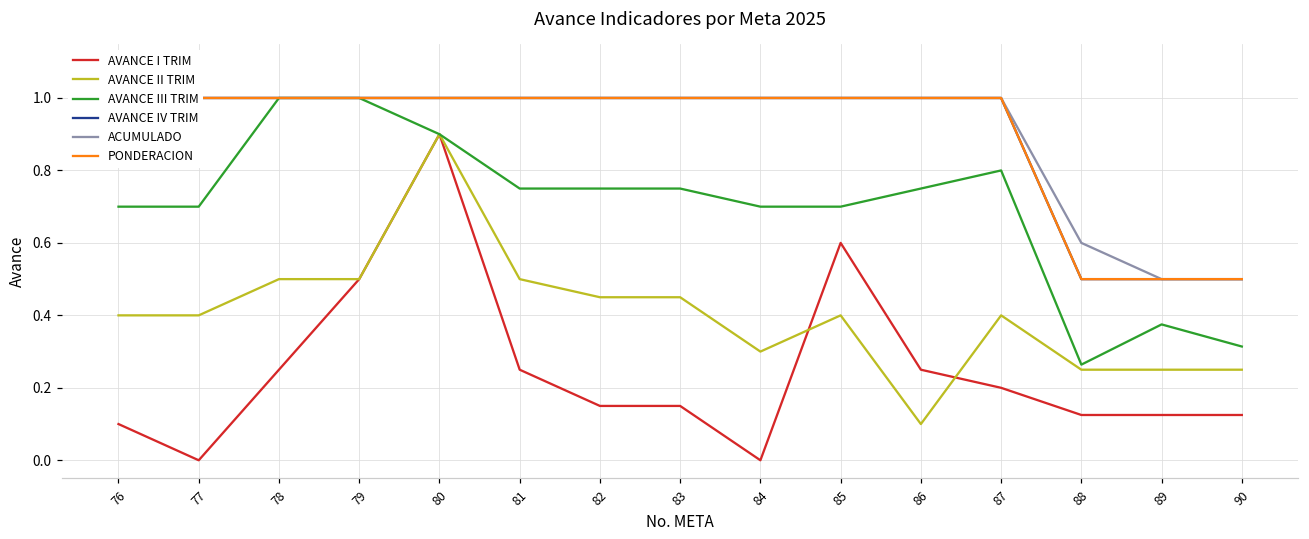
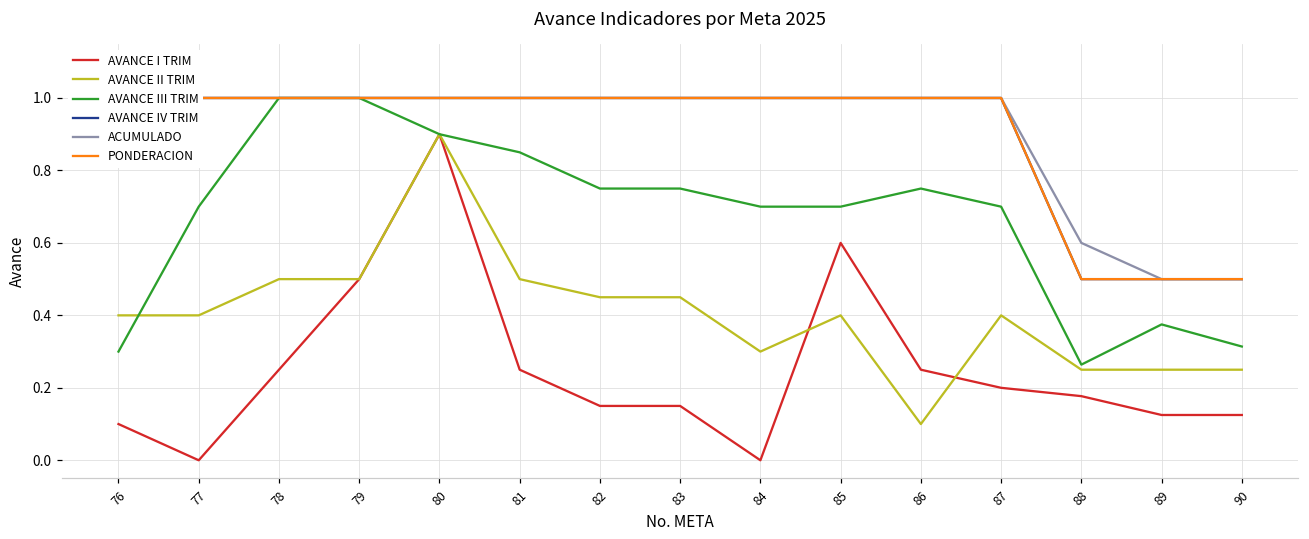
  {
    "AVANCE I TRIM": {
      "76": 0.10,
      "77": 0.00,
      "78": 0.25,
      "81": 0.25,
      "82": 0.15,
      "83": 0.15,
      "84": 0.00,
      "85": 0.60,
      "86": 0.25,
      "87": 0.20,
-     "88": 0.13,
+     "88": 0.18,
      "89": 0.13,
      "90": 0.13
    },
    "AVANCE II TRIM": {
      "76": 0.40,
      "77": 0.40,
      "78": 0.50,
      "81": 0.50,
      "82": 0.45,
      "83": 0.45,
      "84": 0.30,
      "85": 0.40,
      "86": 0.10,
      "87": 0.40,
      "88": 0.25,
      "89": 0.25,
      "90": 0.25
    },
    "AVANCE III TRIM": {
-     "76": 0.7,
+     "76": 0.3,
      "77": 0.70,
-     "81": 0.75,
+     "81": 0.85,
      "82": 0.75,
      "83": 0.75,
      "84": 0.70,
      "85": 0.70,
      "86": 0.75,
-     "87": 0.8,
+     "87": 0.7,
      "88": 0.26,
      "89": 0.38,
      "90": 0.31
    },
    "PONDERACION": {
      "88": 0.50
    },
    "ACUMULADO": {
      "88": 0.60
    }
  }
